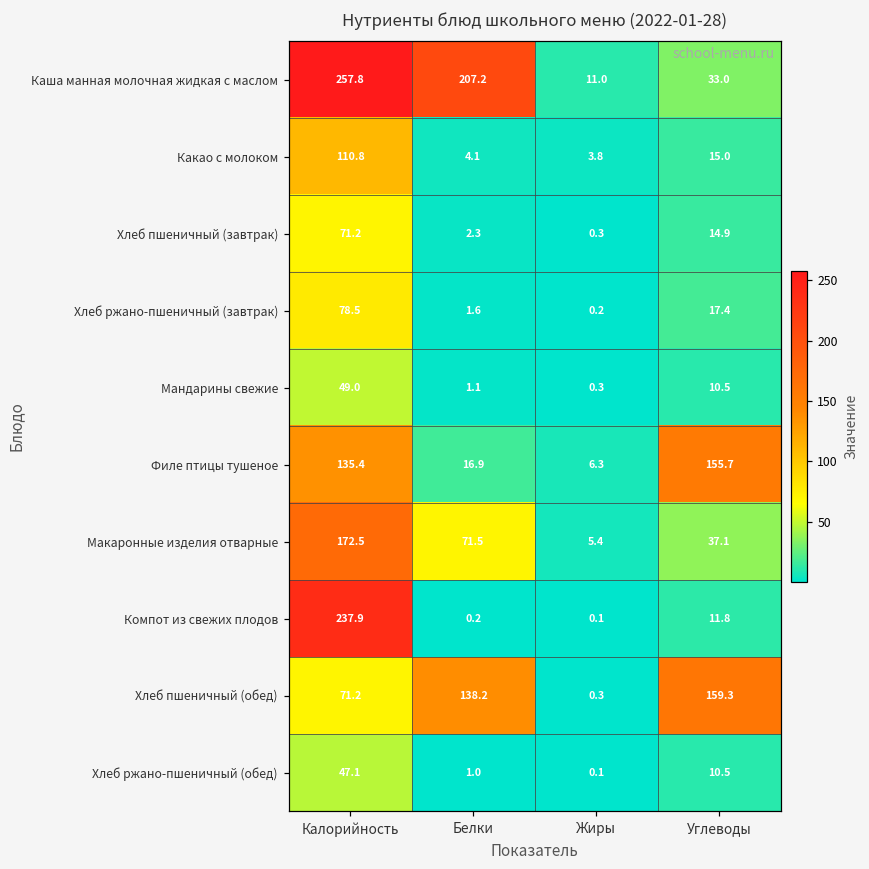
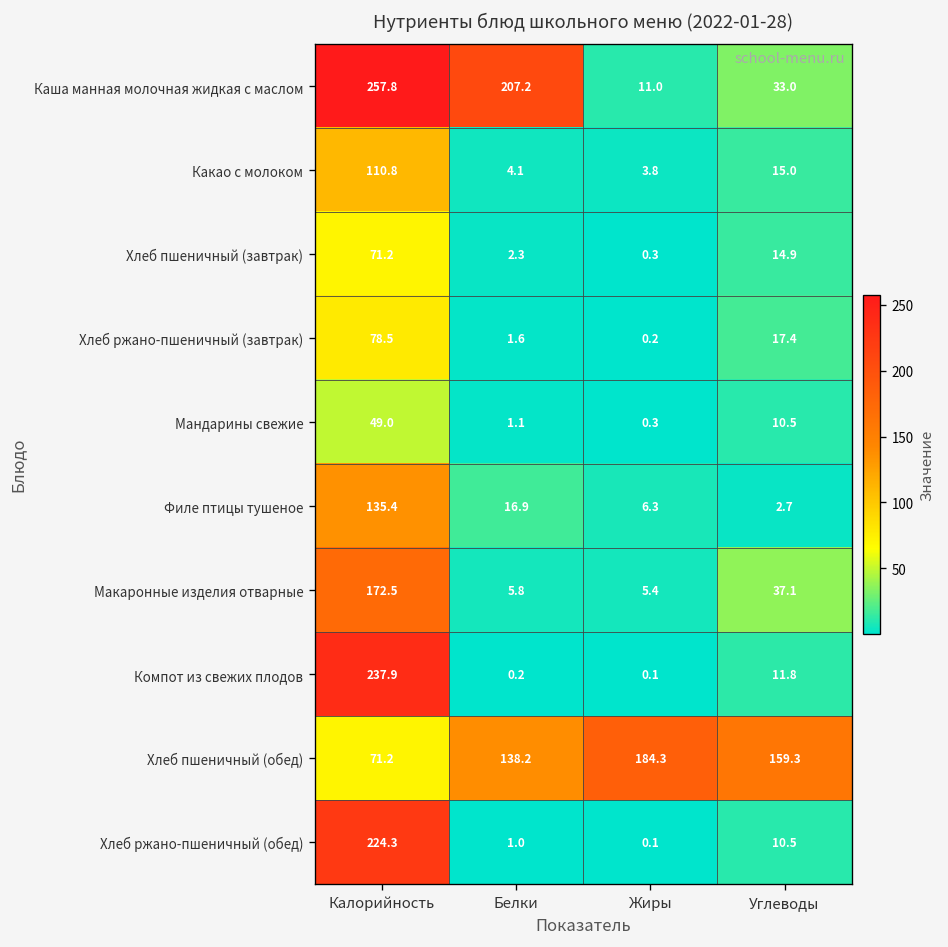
  {
    "Каша манная молочная жидкая с маслом": {
      "Калорийность": 257.8,
      "Белки": 207.2,
      "Жиры": 11.0
    },
    "Какао с молоком": {
      "Калорийность": 110.8,
      "Белки": 4.1,
      "Жиры": 3.8,
      "Углеводы": 15.0
    },
    "Хлеб пшеничный (завтрак)": {
      "Калорийность": 71.2,
      "Белки": 2.3,
      "Жиры": 0.3,
      "Углеводы": 14.9
    },
    "Хлеб ржано-пшеничный (завтрак)": {
      "Калорийность": 78.5,
      "Белки": 1.6,
      "Жиры": 0.2,
      "Углеводы": 17.4
    },
    "Мандарины свежие": {
      "Калорийность": 49.0,
      "Белки": 1.1,
      "Жиры": 0.3,
      "Углеводы": 10.5
    },
    "Филе птицы тушеное": {
      "Калорийность": 135.4,
      "Белки": 16.9,
      "Жиры": 6.3,
-     "Углеводы": 155.7
+     "Углеводы": 2.7
    },
    "Макаронные изделия отварные": {
      "Калорийность": 172.5,
-     "Белки": 71.5,
+     "Белки": 5.8,
      "Жиры": 5.4,
      "Углеводы": 37.1
    },
    "Компот из свежих плодов": {
      "Калорийность": 237.9,
      "Белки": 0.2,
      "Жиры": 0.1,
      "Углеводы": 11.8
    },
    "Хлеб пшеничный (обед)": {
      "Калорийность": 71.2,
      "Белки": 138.2,
-     "Жиры": 0.3,
+     "Жиры": 184.3,
      "Углеводы": 159.3
    },
    "Хлеб ржано-пшеничный (обед)": {
-     "Калорийность": 47.1,
+     "Калорийность": 224.3,
      "Белки": 1.0,
      "Жиры": 0.1,
      "Углеводы": 10.5
    }
  }
